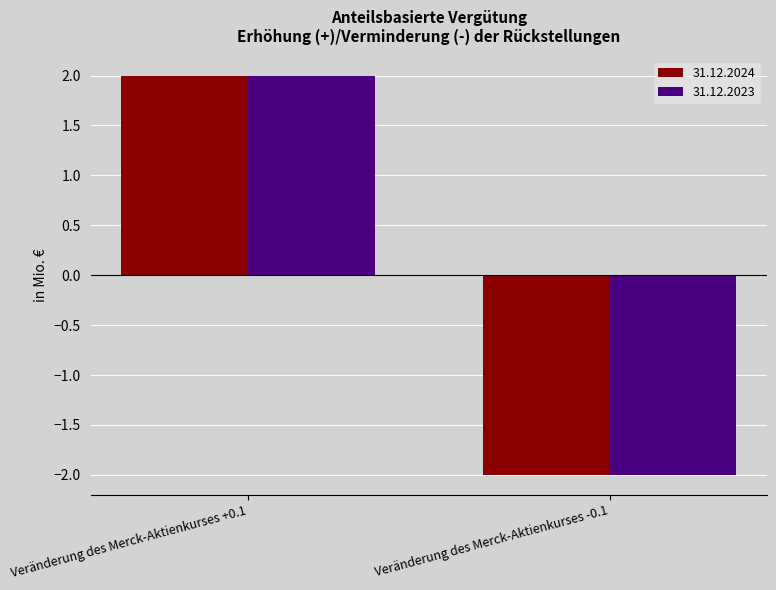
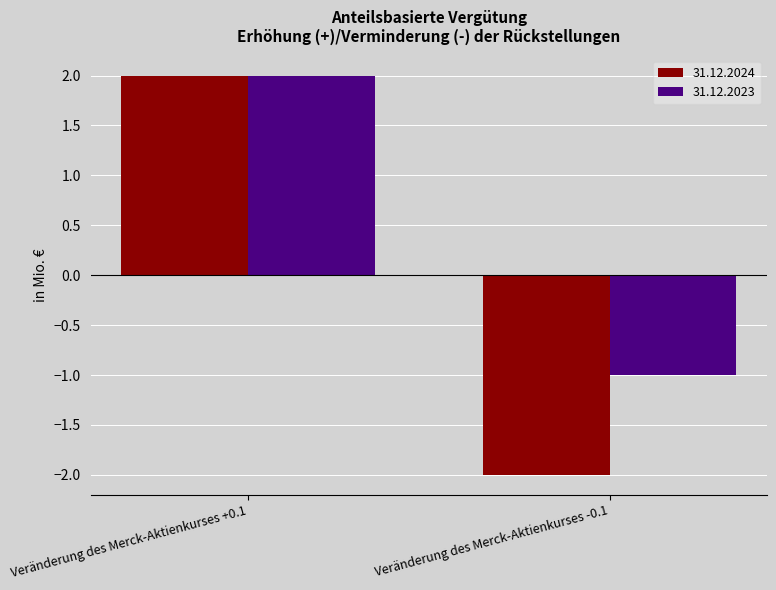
  {
    "31.12.2024": {
      "Veränderung des Merck-Aktienkurses +0.1": 2,
      "Veränderung des Merck-Aktienkurses -0.1": -2
    },
    "31.12.2023": {
      "Veränderung des Merck-Aktienkurses +0.1": 2,
-     "Veränderung des Merck-Aktienkurses -0.1": -2
+     "Veränderung des Merck-Aktienkurses -0.1": -1
    }
  }
